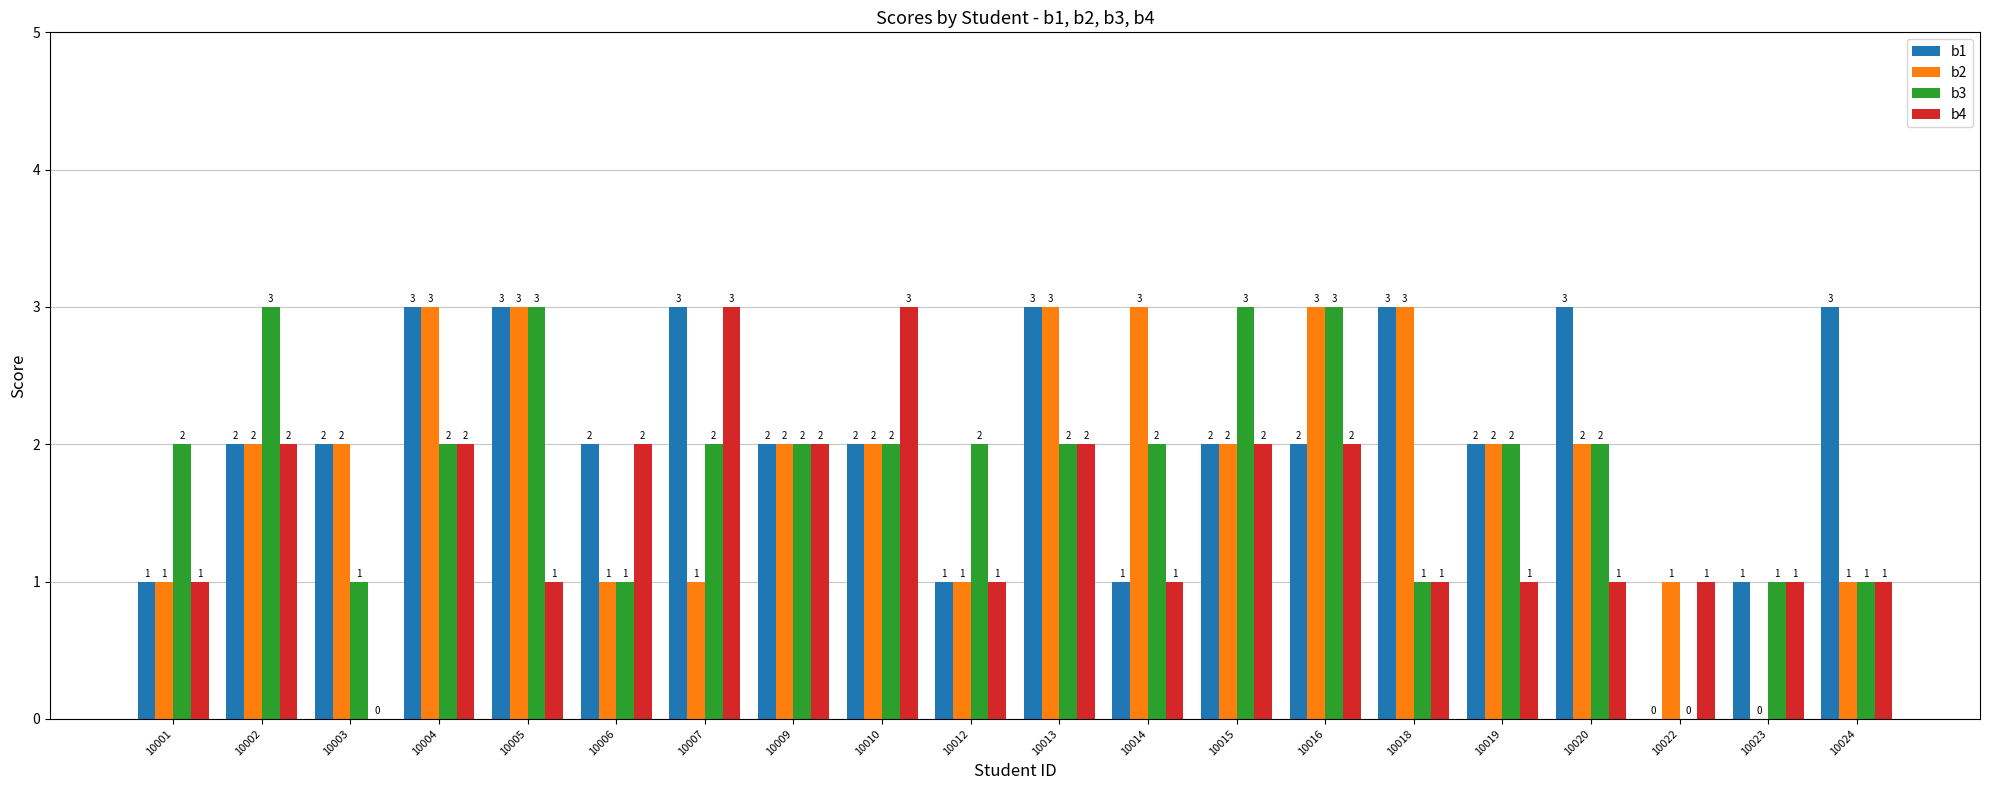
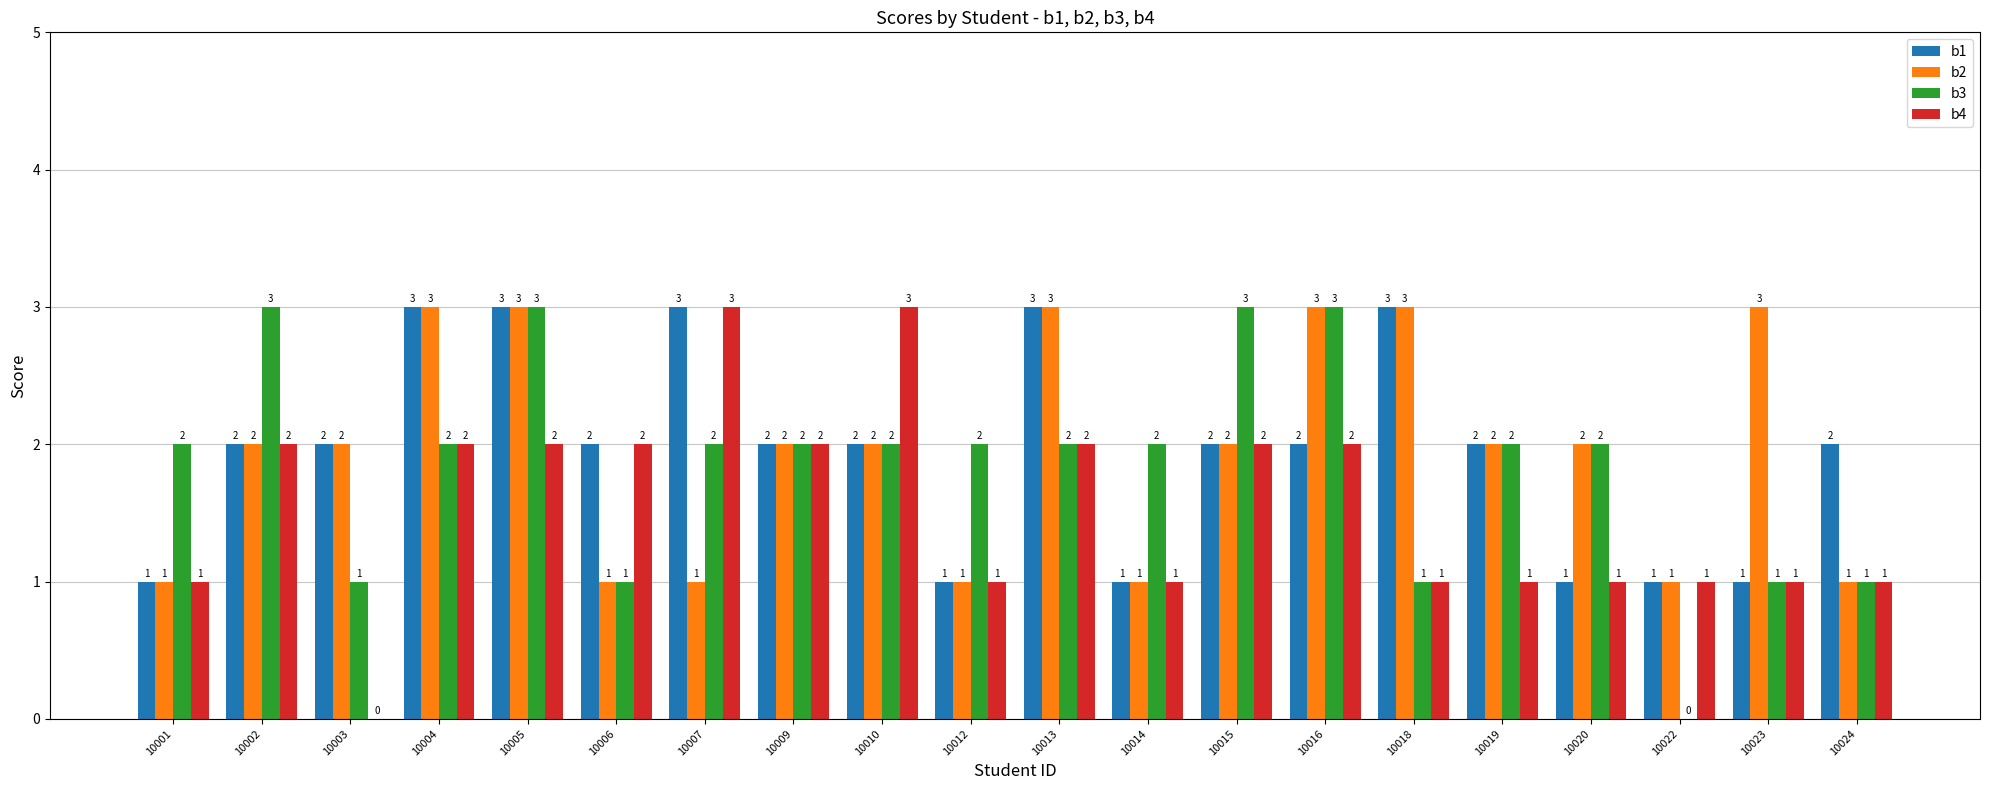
  {
    "b1": {
      "10001": 1,
      "10002": 2,
      "10003": 2,
      "10004": 3,
      "10005": 3,
      "10006": 2,
      "10007": 3,
      "10009": 2,
      "10010": 2,
      "10012": 1,
      "10013": 3,
      "10014": 1,
      "10015": 2,
      "10016": 2,
      "10018": 3,
      "10019": 2,
-     "10020": 3,
-     "10022": 0,
+     "10020": 1,
+     "10022": 1,
      "10023": 1,
-     "10024": 3
+     "10024": 2
    },
    "b2": {
      "10001": 1,
      "10002": 2,
      "10003": 2,
      "10004": 3,
      "10005": 3,
      "10006": 1,
      "10007": 1,
      "10009": 2,
      "10010": 2,
      "10012": 1,
      "10013": 3,
-     "10014": 3,
+     "10014": 1,
      "10015": 2,
      "10016": 3,
      "10018": 3,
      "10019": 2,
      "10020": 2,
      "10022": 1,
-     "10023": 0,
+     "10023": 3,
      "10024": 1
    },
    "b3": {
      "10001": 2,
      "10002": 3,
      "10003": 1,
      "10004": 2,
      "10005": 3,
      "10006": 1,
      "10007": 2,
      "10009": 2,
      "10010": 2,
      "10012": 2,
      "10013": 2,
      "10014": 2,
      "10015": 3,
      "10016": 3,
      "10018": 1,
      "10019": 2,
      "10020": 2,
      "10022": 0,
      "10023": 1,
      "10024": 1
    },
    "b4": {
      "10001": 1,
      "10002": 2,
      "10003": 0,
      "10004": 2,
-     "10005": 1,
+     "10005": 2,
      "10006": 2,
      "10007": 3,
      "10009": 2,
      "10010": 3,
      "10012": 1,
      "10013": 2,
      "10014": 1,
      "10015": 2,
      "10016": 2,
      "10018": 1,
      "10019": 1,
      "10020": 1,
      "10022": 1,
      "10023": 1,
      "10024": 1
    }
  }
